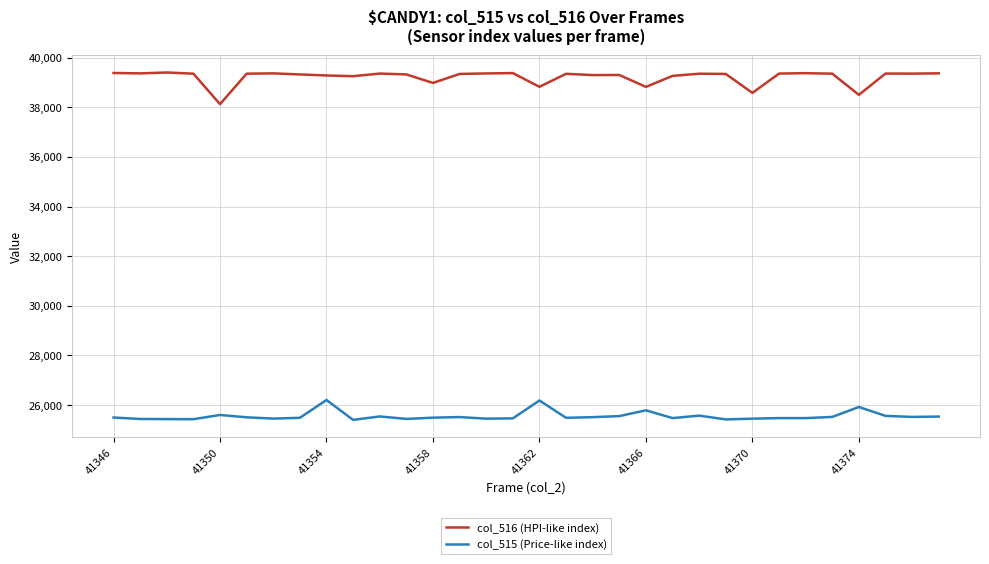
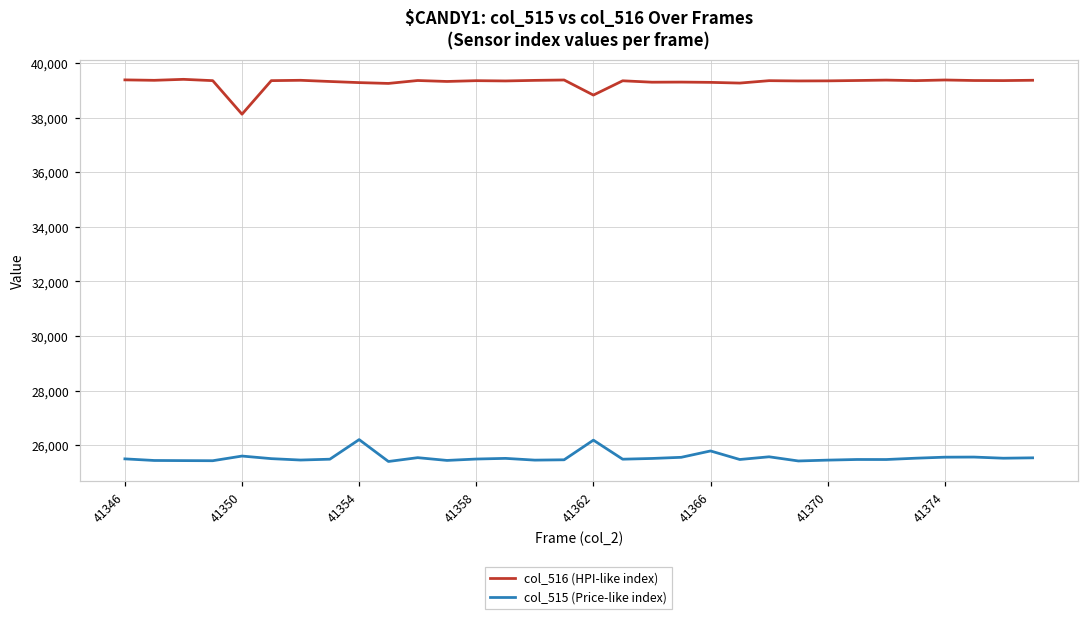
  {
    "col_516 (HPI-like index)": {
      "41346": "39,400",
      "41350": "38,100",
      "41354": "39,300",
-     "41358": "39,000",
+     "41358": "39,400",
      "41362": "38,800",
-     "41366": "38,800",
-     "41370": "38,600",
-     "41374": "38,500"
+     "41366": "39,300",
+     "41370": "39,300",
+     "41374": "39,400"
    },
    "col_515 (Price-like index)": {
      "41346": "25,500",
      "41350": "25,600",
      "41354": "26,200",
      "41358": "25,500",
      "41362": "26,200",
      "41366": "25,800",
      "41370": "25,500",
-     "41374": "25,900"
+     "41374": "25,600"
    }
  }
